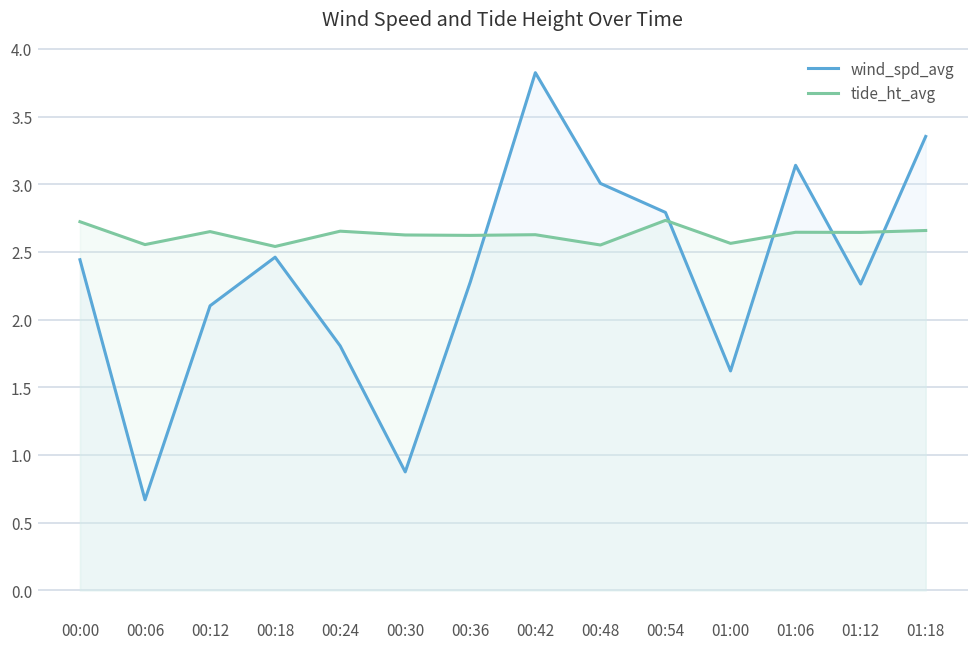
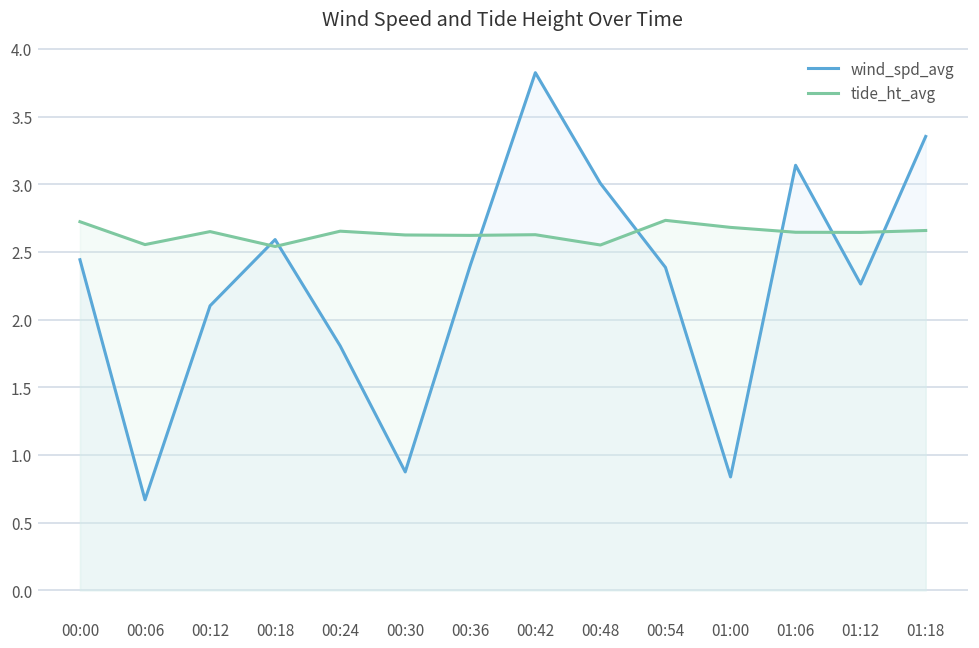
  {
    "wind_spd_avg": {
      "00:00": 2.44,
      "00:06": 0.67,
      "00:12": 2.10,
-     "00:18": 2.46,
+     "00:18": 2.59,
      "00:24": 1.81,
      "00:30": 0.88,
-     "00:36": 2.28,
+     "00:36": 2.40,
      "00:42": 3.82,
      "00:48": 3.01,
-     "00:54": 2.79,
-     "01:00": 1.62,
+     "00:54": 2.39,
+     "01:00": 0.84,
      "01:06": 3.14,
      "01:12": 2.26,
      "01:18": 3.35
    },
    "tide_ht_avg": {
      "00:00": 2.72,
      "00:06": 2.55,
      "00:12": 2.65,
      "00:18": 2.54,
      "00:24": 2.65,
      "00:30": 2.63,
      "00:36": 2.62,
      "00:42": 2.63,
      "00:48": 2.55,
      "00:54": 2.73,
-     "01:00": 2.56,
+     "01:00": 2.68,
      "01:06": 2.65,
      "01:12": 2.64,
      "01:18": 2.66
    }
  }
